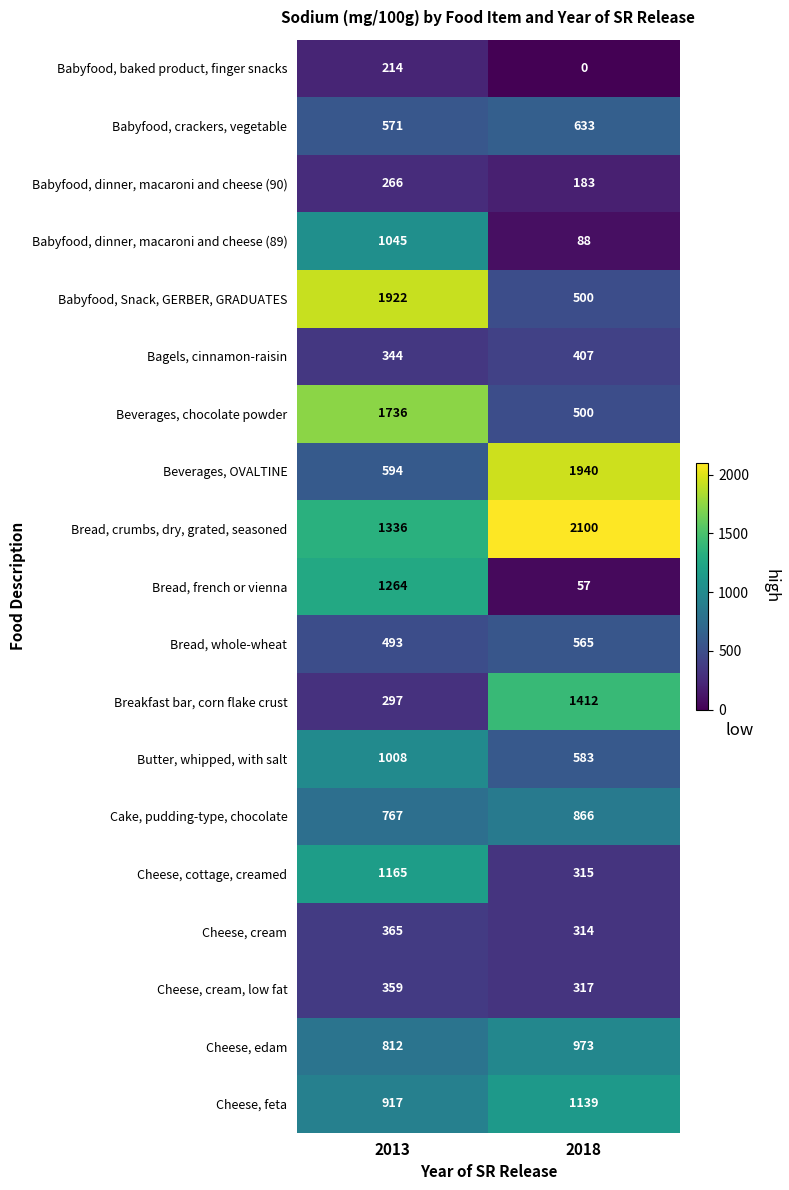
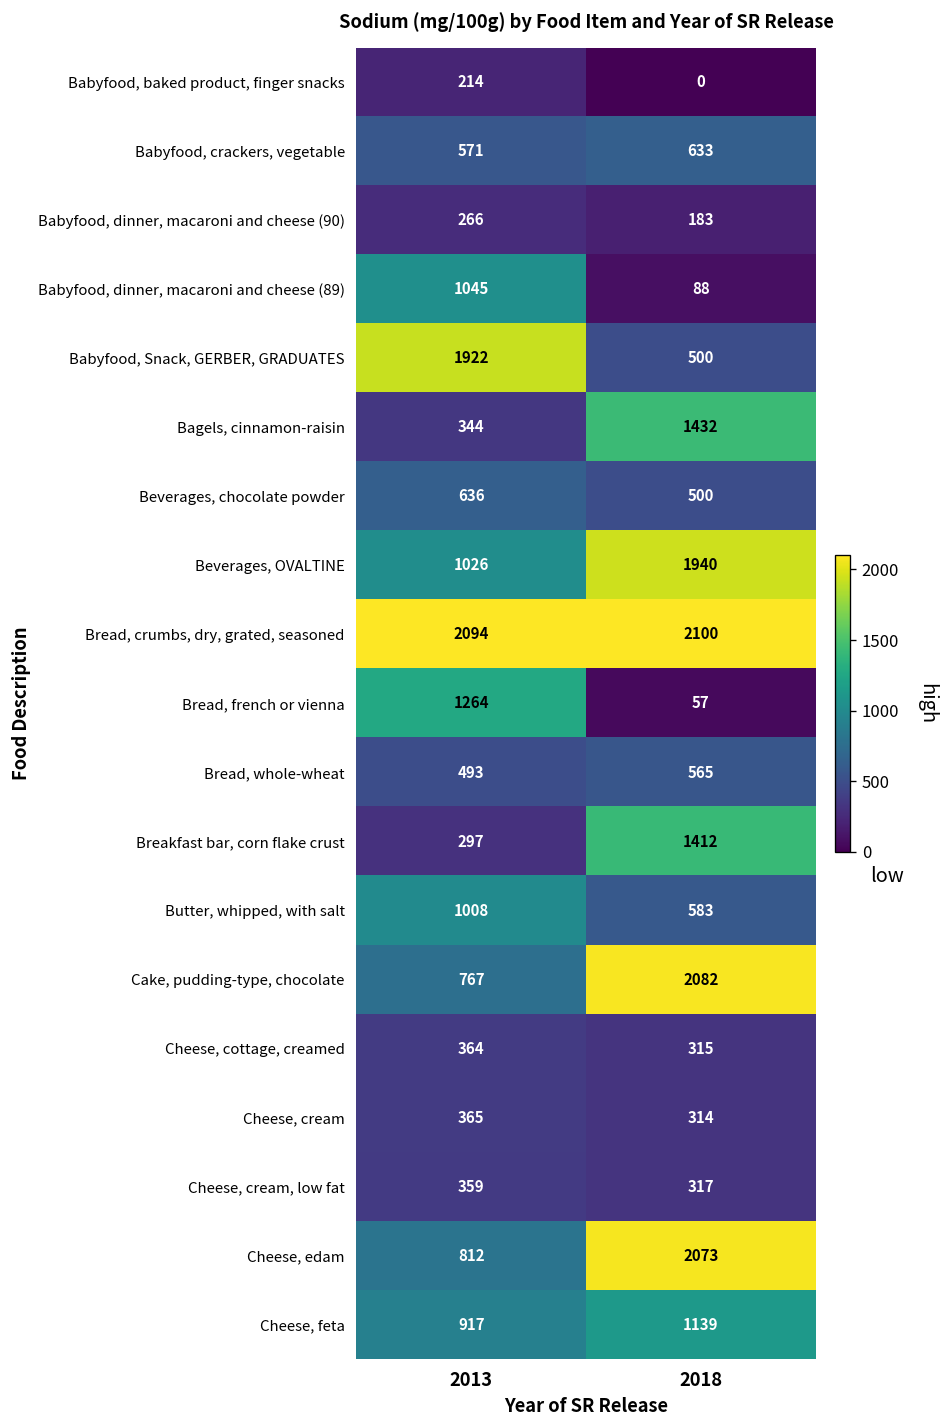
  {
    "Babyfood, baked product, finger snacks": {
      "2013": 214,
      "2018": 0
    },
    "Babyfood, crackers, vegetable": {
      "2013": 571,
      "2018": 633
    },
    "Babyfood, dinner, macaroni and cheese (90)": {
      "2013": 266,
      "2018": 183
    },
    "Babyfood, dinner, macaroni and cheese (89)": {
      "2013": 1045,
      "2018": 88
    },
    "Babyfood, Snack, GERBER, GRADUATES": {
      "2013": 1922,
      "2018": 500
    },
    "Bagels, cinnamon-raisin": {
      "2013": 344,
-     "2018": 407
+     "2018": 1432
    },
    "Beverages, chocolate powder": {
-     "2013": 1736,
+     "2013": 636,
      "2018": 500
    },
    "Beverages, OVALTINE": {
-     "2013": 594,
+     "2013": 1026,
      "2018": 1940
    },
    "Bread, crumbs, dry, grated, seasoned": {
-     "2013": 1336,
+     "2013": 2094,
      "2018": 2100
    },
    "Bread, french or vienna": {
      "2013": 1264,
      "2018": 57
    },
    "Bread, whole-wheat": {
      "2013": 493,
      "2018": 565
    },
    "Breakfast bar, corn flake crust": {
      "2013": 297,
      "2018": 1412
    },
    "Butter, whipped, with salt": {
      "2013": 1008,
      "2018": 583
    },
    "Cake, pudding-type, chocolate": {
      "2013": 767,
-     "2018": 866
+     "2018": 2082
    },
    "Cheese, cottage, creamed": {
-     "2013": 1165,
+     "2013": 364,
      "2018": 315
    },
    "Cheese, cream": {
      "2013": 365,
      "2018": 314
    },
    "Cheese, cream, low fat": {
      "2013": 359,
      "2018": 317
    },
    "Cheese, edam": {
      "2013": 812,
-     "2018": 973
+     "2018": 2073
    },
    "Cheese, feta": {
      "2013": 917,
      "2018": 1139
    }
  }
